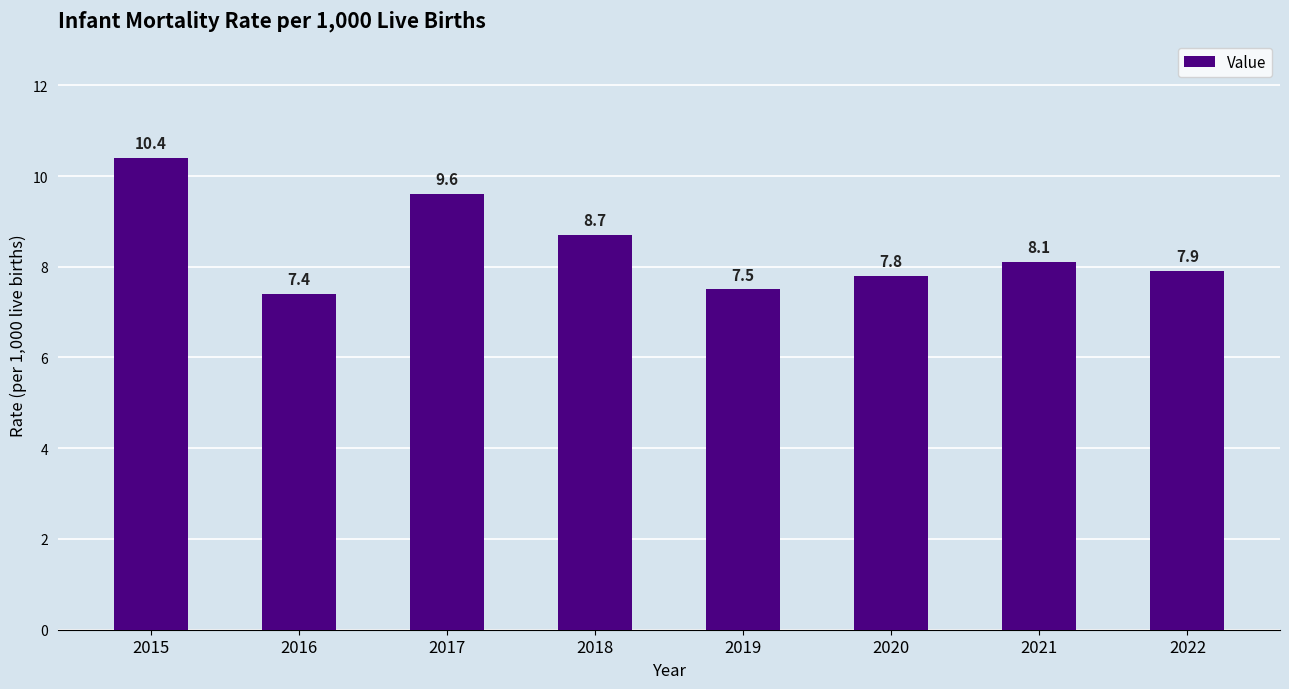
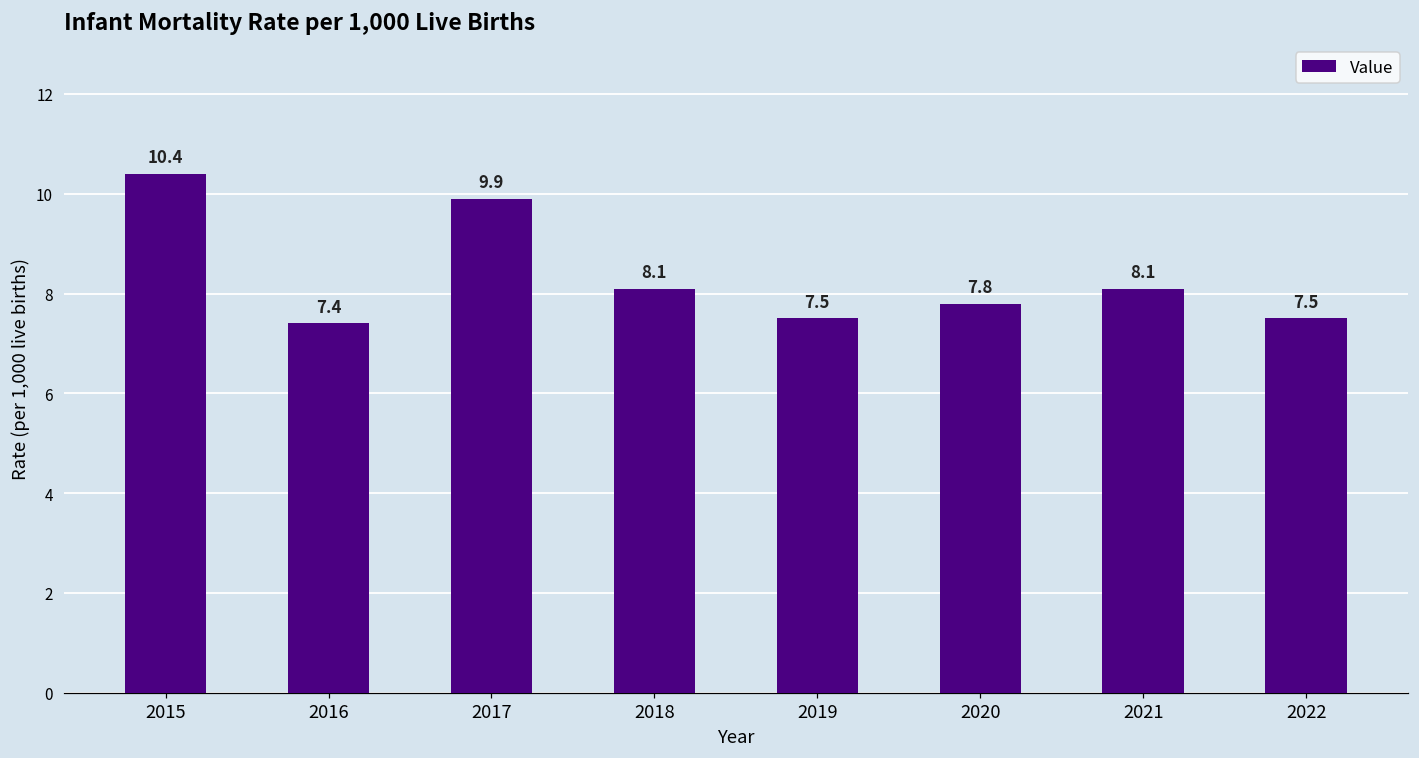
  {
    "2015": 10.4,
    "2016": 7.4,
-   "2017": 9.6,
-   "2018": 8.7,
+   "2017": 9.9,
+   "2018": 8.1,
    "2019": 7.5,
    "2020": 7.8,
    "2021": 8.1,
-   "2022": 7.9
+   "2022": 7.5
  }
